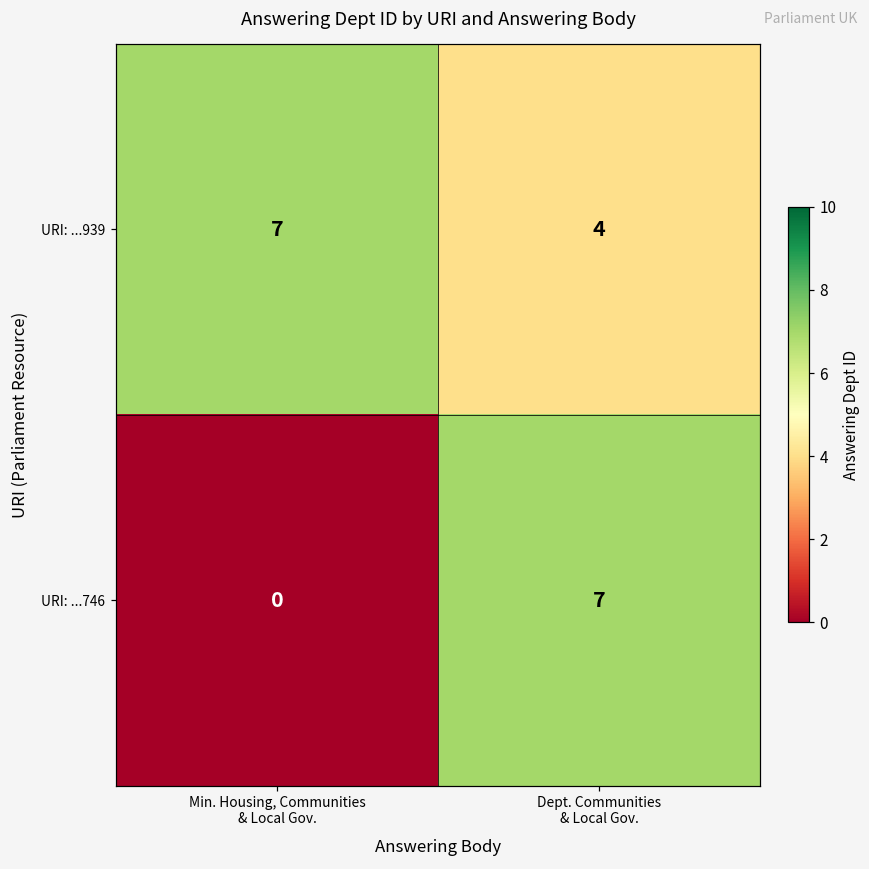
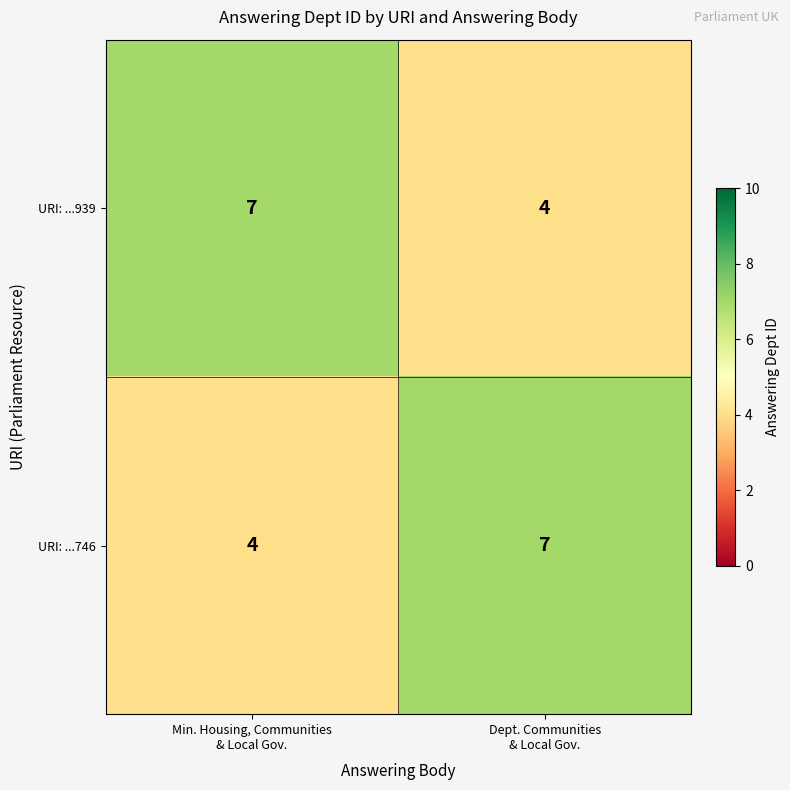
  {
    "URI: ...939": {
      "Min. Housing, Communities & Local Gov.": 7,
      "Dept. Communities & Local Gov.": 4
    },
    "URI: ...746": {
-     "Min. Housing, Communities & Local Gov.": 0,
+     "Min. Housing, Communities & Local Gov.": 4,
      "Dept. Communities & Local Gov.": 7
    }
  }
